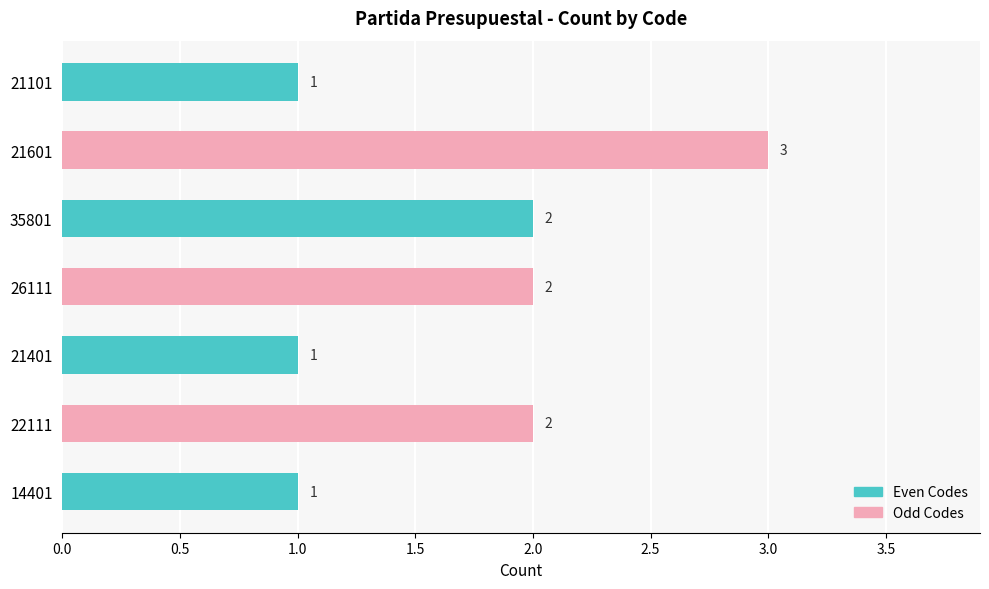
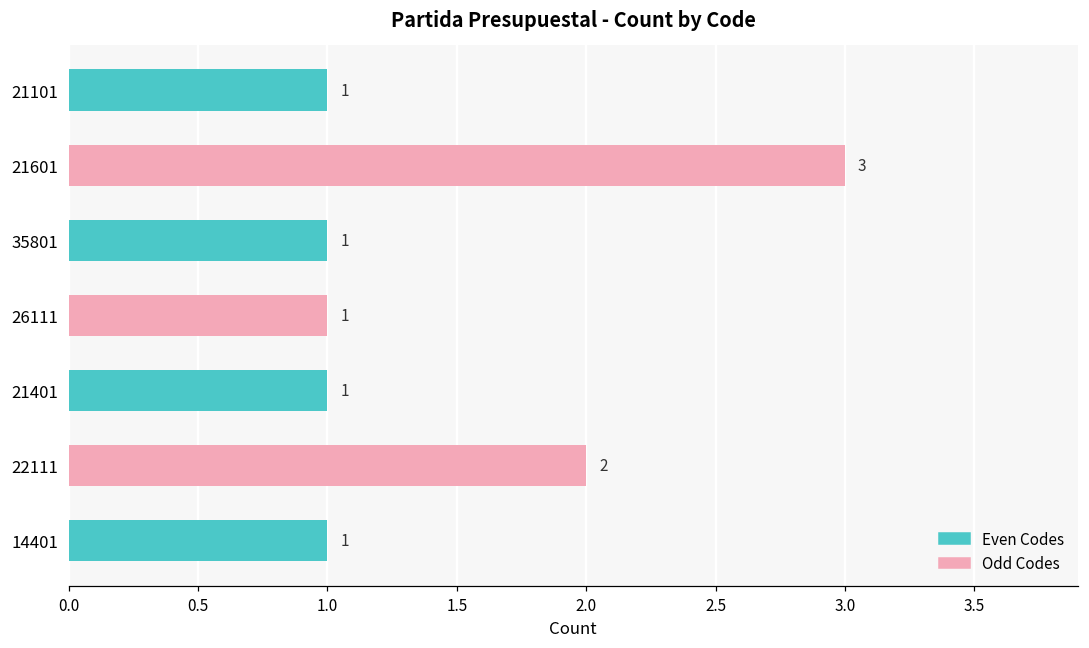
  {
    "21101": 1,
    "21601": 3,
-   "35801": 2,
-   "26111": 2,
+   "35801": 1,
+   "26111": 1,
    "21401": 1,
    "22111": 2,
    "14401": 1
  }
